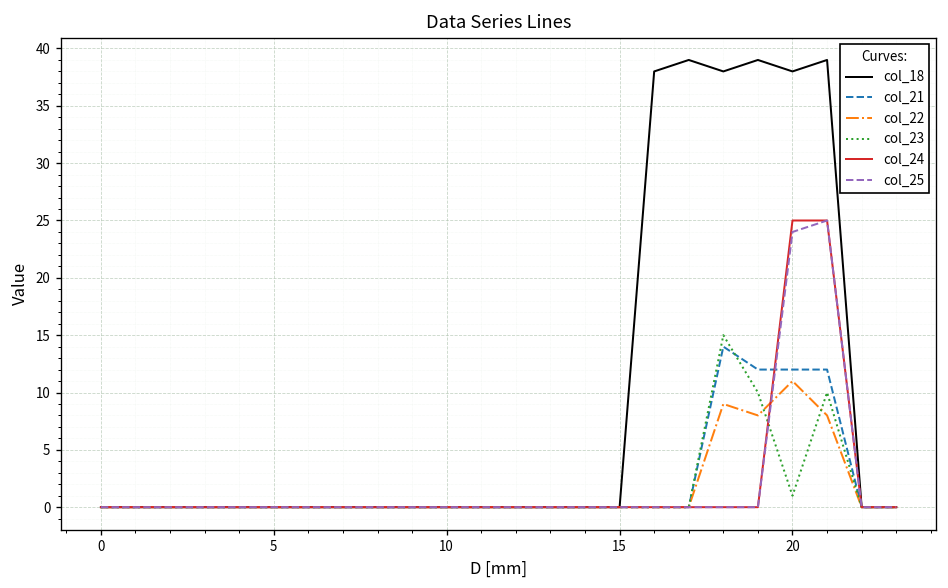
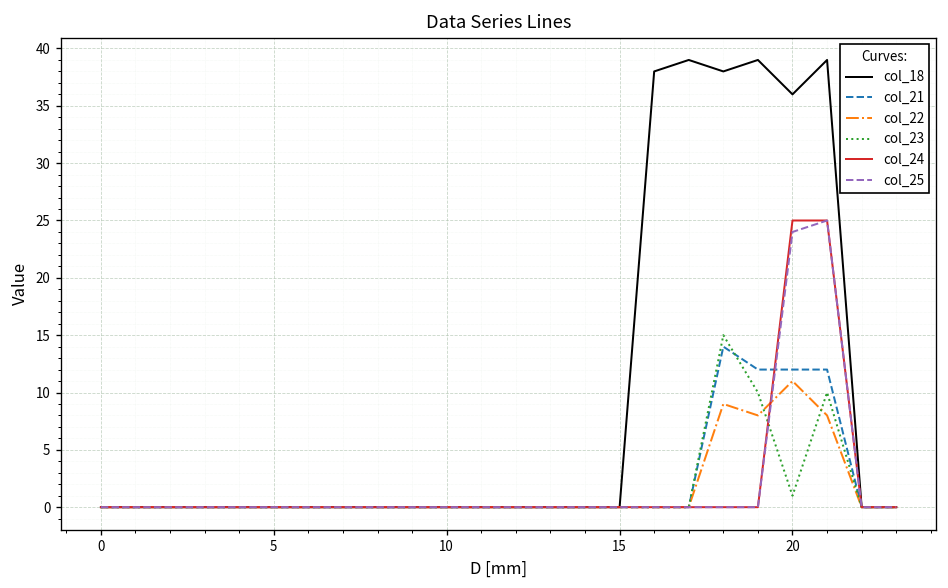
  {
    "col_18": {
-     "20": 38
+     "20": 36
    },
    "col_21": {
      "20": 12
    },
    "col_22": {
      "20": 11
    },
    "col_23": {
      "20": 1
    },
    "col_24": {
      "20": 25
    },
    "col_25": {
      "20": 24
    }
  }
